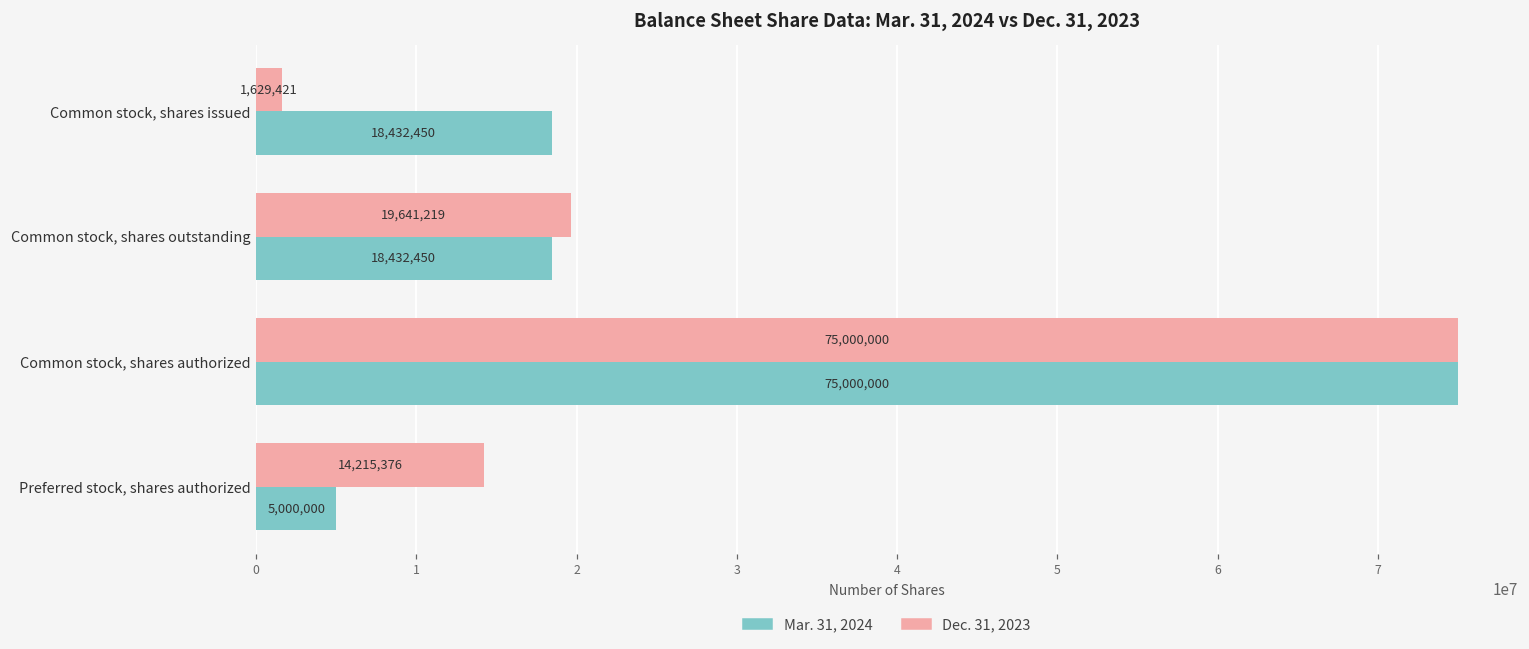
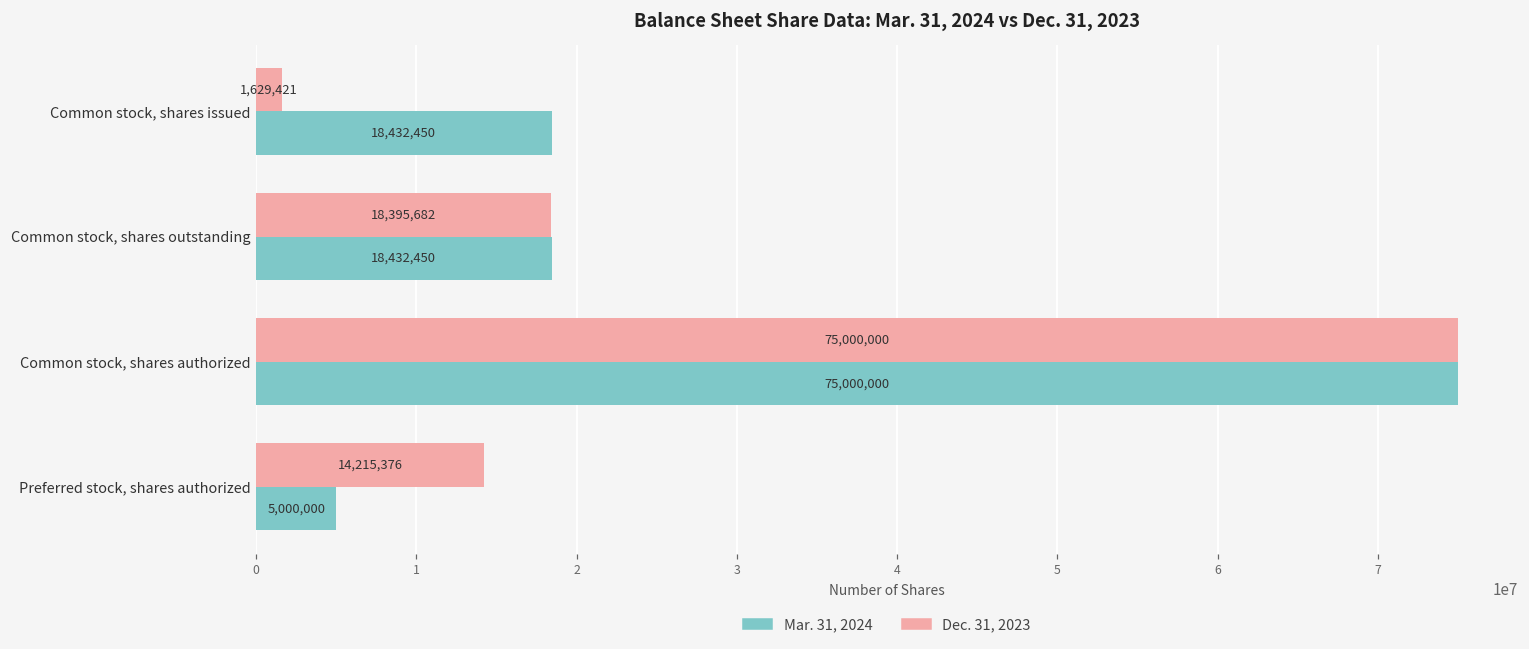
  {
    "Mar. 31, 2024": {
      "Common stock, shares issued": "18,432,450",
      "Common stock, shares outstanding": "18,432,450",
      "Common stock, shares authorized": "75,000,000",
      "Preferred stock, shares authorized": "5,000,000"
    },
    "Dec. 31, 2023": {
      "Common stock, shares issued": "1,629,421",
-     "Common stock, shares outstanding": "19,641,219",
+     "Common stock, shares outstanding": "18,395,682",
      "Common stock, shares authorized": "75,000,000",
      "Preferred stock, shares authorized": "14,215,376"
    }
  }
